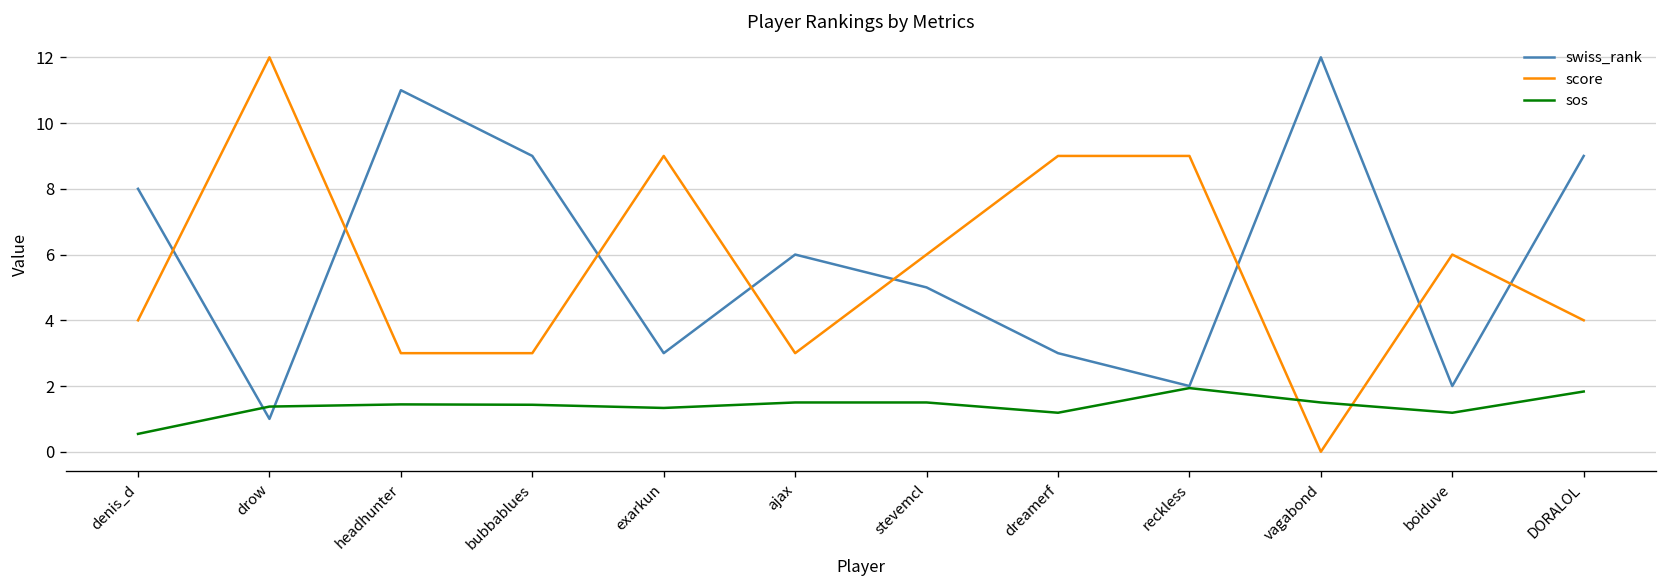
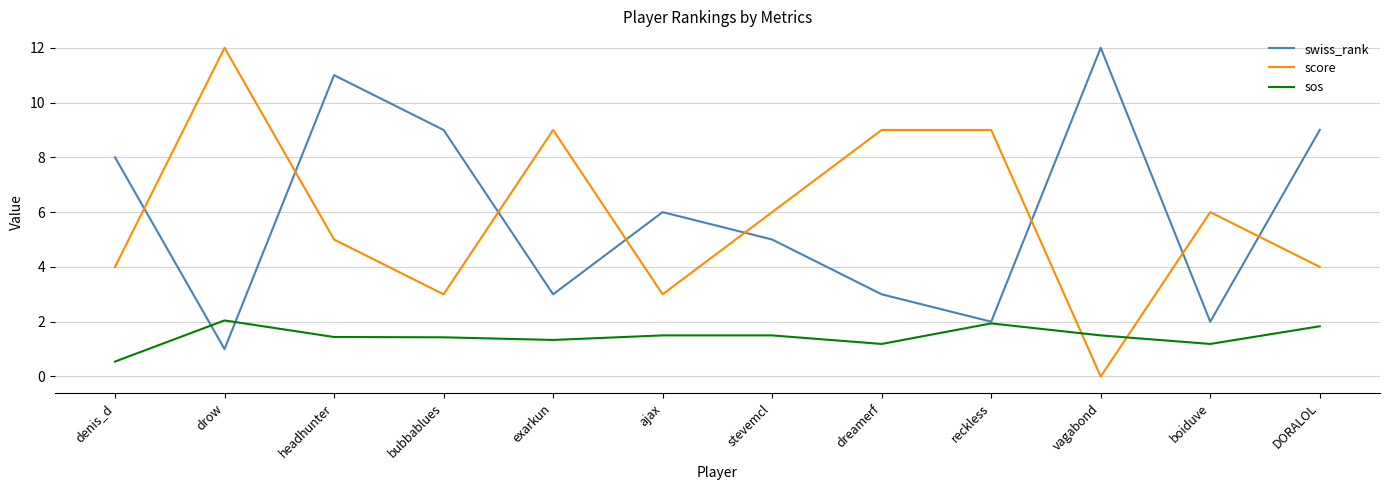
  {
    "swiss_rank": {
      "denis_d": 8.0,
      "drow": 1.0,
      "headhunter": 11.0,
      "bubbablues": 9.0,
      "exarkun": 3.0,
      "ajax": 6.0,
      "stevemcl": 5.0,
      "dreamerf": 3.0,
      "vagabond": 12.0,
      "boiduve": 2.0,
      "DORALOL": 9.0
    },
    "score": {
      "denis_d": 4,
      "drow": 12,
-     "headhunter": 3,
+     "headhunter": 5,
      "bubbablues": 3,
      "exarkun": 9,
      "ajax": 3,
      "stevemcl": 6,
      "dreamerf": 9,
      "reckless": 9,
      "vagabond": 0,
      "boiduve": 6,
      "DORALOL": 4
    },
    "sos": {
      "denis_d": 0.5,
-     "drow": 1.4,
+     "drow": 2.0,
      "headhunter": 1.4,
      "bubbablues": 1.4,
      "exarkun": 1.3,
      "ajax": 1.5,
      "stevemcl": 1.5,
      "dreamerf": 1.2,
      "vagabond": 1.5,
      "boiduve": 1.2,
      "DORALOL": 1.8
    }
  }
